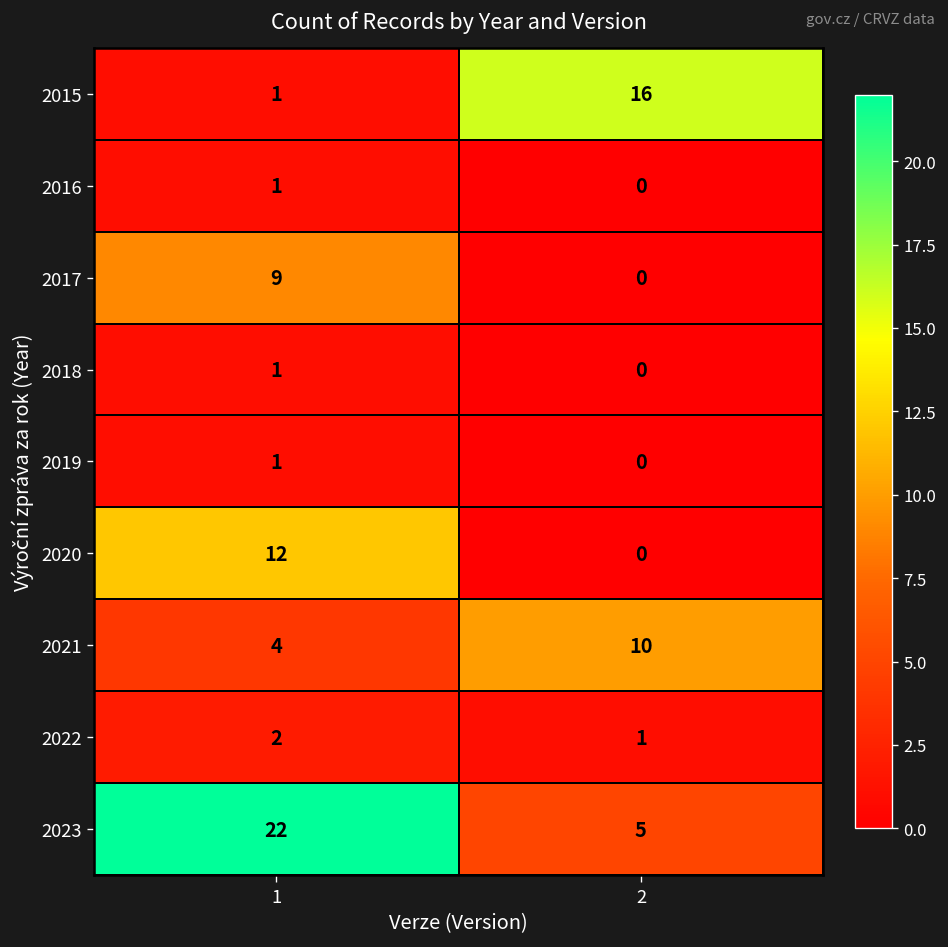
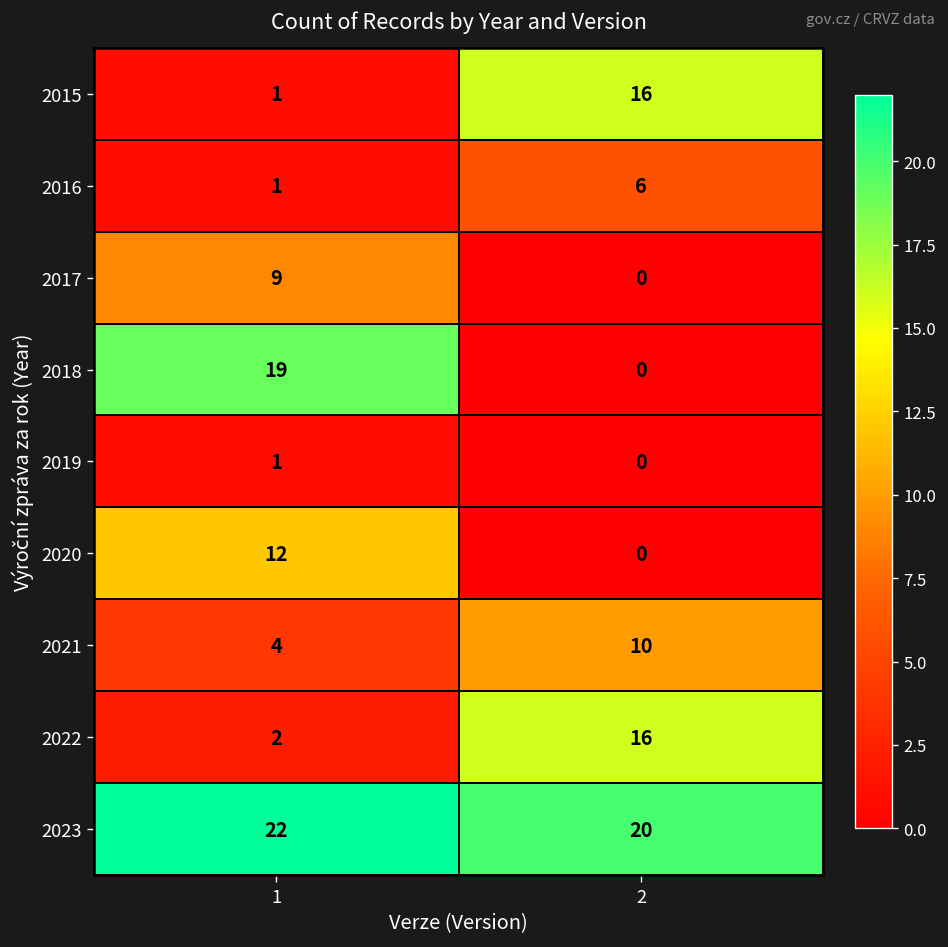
  {
    "2015": {
      "1": 1,
      "2": 16
    },
    "2016": {
      "1": 1,
-     "2": 0
+     "2": 6
    },
    "2017": {
      "1": 9,
      "2": 0
    },
    "2018": {
-     "1": 1,
+     "1": 19,
      "2": 0
    },
    "2019": {
      "1": 1,
      "2": 0
    },
    "2020": {
      "1": 12,
      "2": 0
    },
    "2021": {
      "1": 4,
      "2": 10
    },
    "2022": {
      "1": 2,
-     "2": 1
+     "2": 16
    },
    "2023": {
      "1": 22,
-     "2": 5
+     "2": 20
    }
  }
